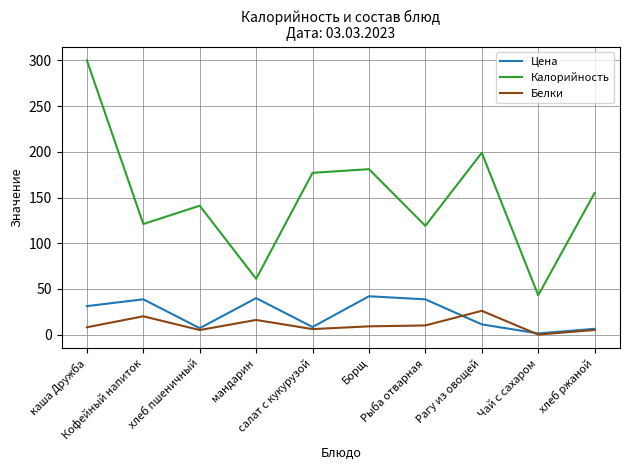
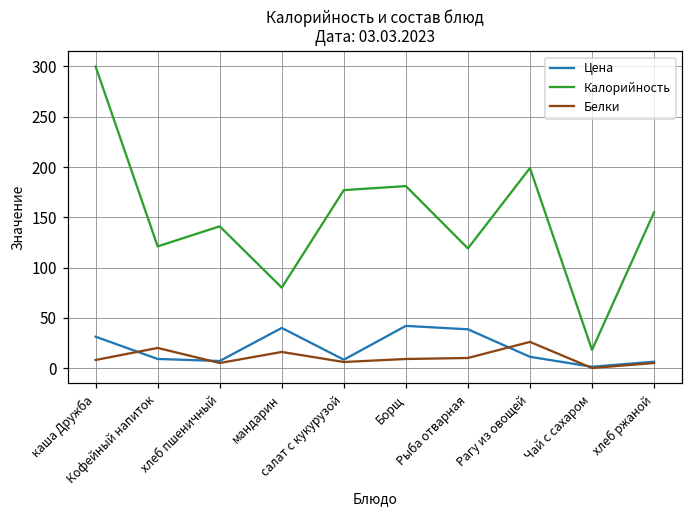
  {
    "Цена": {
      "каша Дружба": 30,
-     "Кофейный напиток": 40,
+     "Кофейный напиток": 10,
      "мандарин": 40,
      "Борщ": 40,
      "Рыба отварная": 40,
      "Рагу из овощей": 10
    },
    "Калорийность": {
      "каша Дружба": 300,
      "Кофейный напиток": 120,
      "хлеб пшеничный": 140,
-     "мандарин": 60,
+     "мандарин": 80,
      "салат с кукурузой": 180,
      "Борщ": 180,
      "Рыба отварная": 120,
      "Рагу из овощей": 200,
-     "Чай с сахаром": 40,
+     "Чай с сахаром": 20,
      "хлеб ржаной": 160
    },
    "Белки": {
      "каша Дружба": 10,
      "Кофейный напиток": 20,
      "мандарин": 20,
      "Борщ": 10,
      "Рыба отварная": 10,
      "Рагу из овощей": 30
    }
  }
